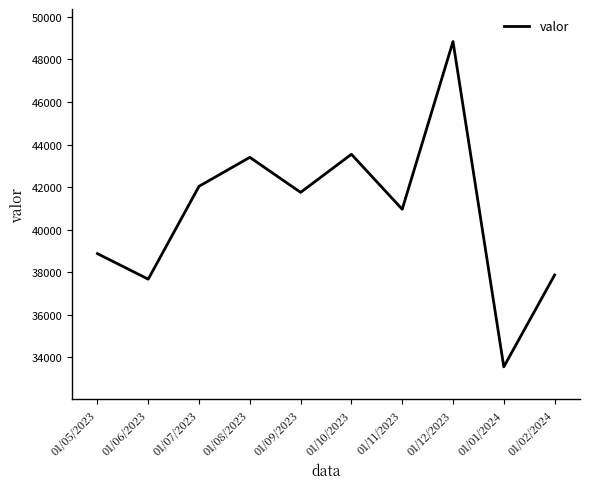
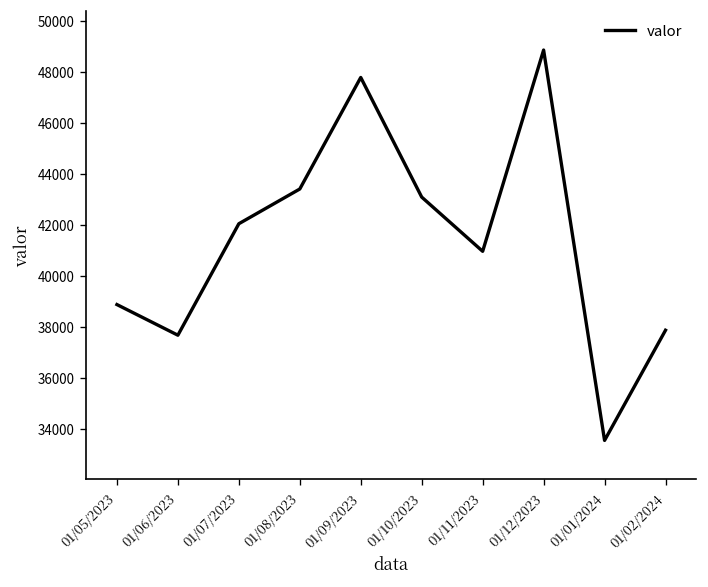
  {
    "01/05/2023": 38900,
    "01/06/2023": 37700,
    "01/07/2023": 42000,
    "01/08/2023": 43400,
-   "01/09/2023": 41800,
-   "01/10/2023": 43500,
+   "01/09/2023": 47800,
+   "01/10/2023": 43100,
    "01/11/2023": 41000,
    "01/12/2023": 48800,
    "01/01/2024": 33600,
    "01/02/2024": 37900
  }
